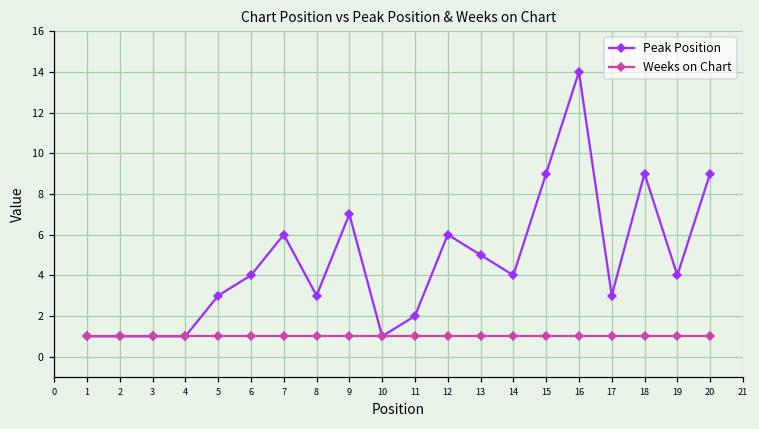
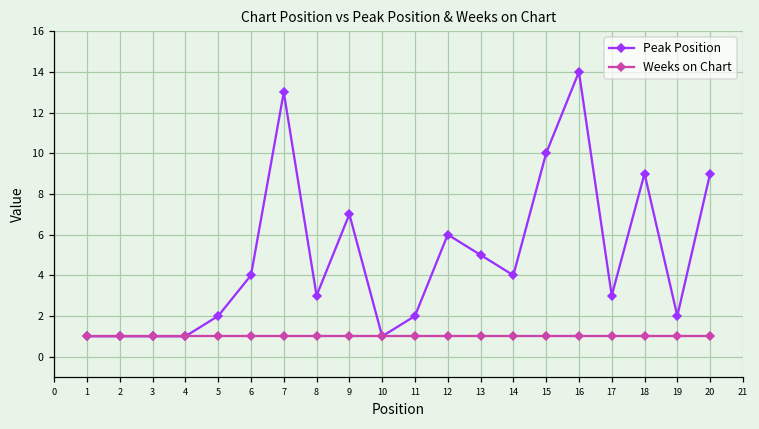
  {
    "Peak Position": {
-     "5": 3,
+     "5": 2,
      "6": 4,
-     "7": 6,
+     "7": 13,
      "8": 3,
      "9": 7,
      "11": 2,
      "12": 6,
      "13": 5,
      "14": 4,
-     "15": 9,
+     "15": 10,
      "16": 14,
      "17": 3,
      "18": 9,
-     "19": 4,
+     "19": 2,
      "20": 9
    },
    "Weeks on Chart": {
      "5": 1,
      "6": 1,
      "7": 1,
      "8": 1,
      "9": 1,
      "11": 1,
      "12": 1,
      "13": 1,
      "14": 1,
      "15": 1,
      "16": 1,
      "17": 1,
      "18": 1,
      "19": 1,
      "20": 1
    }
  }
